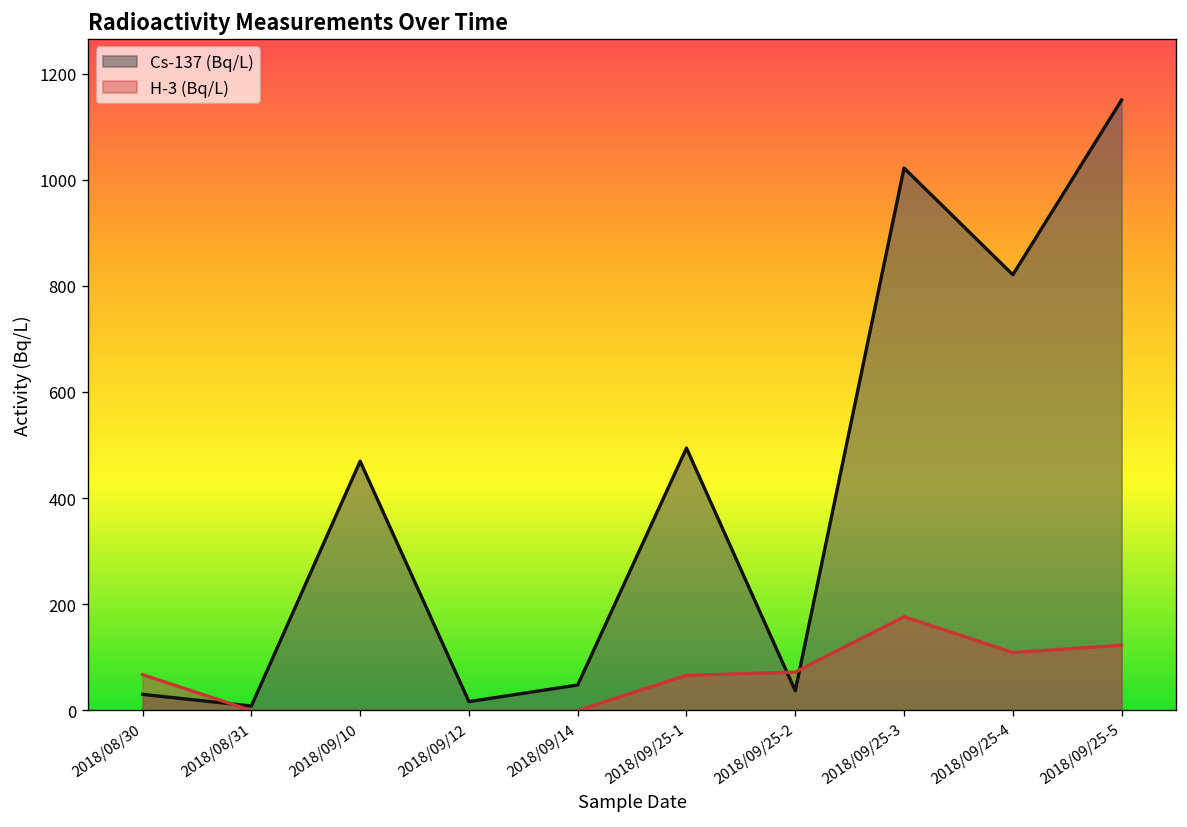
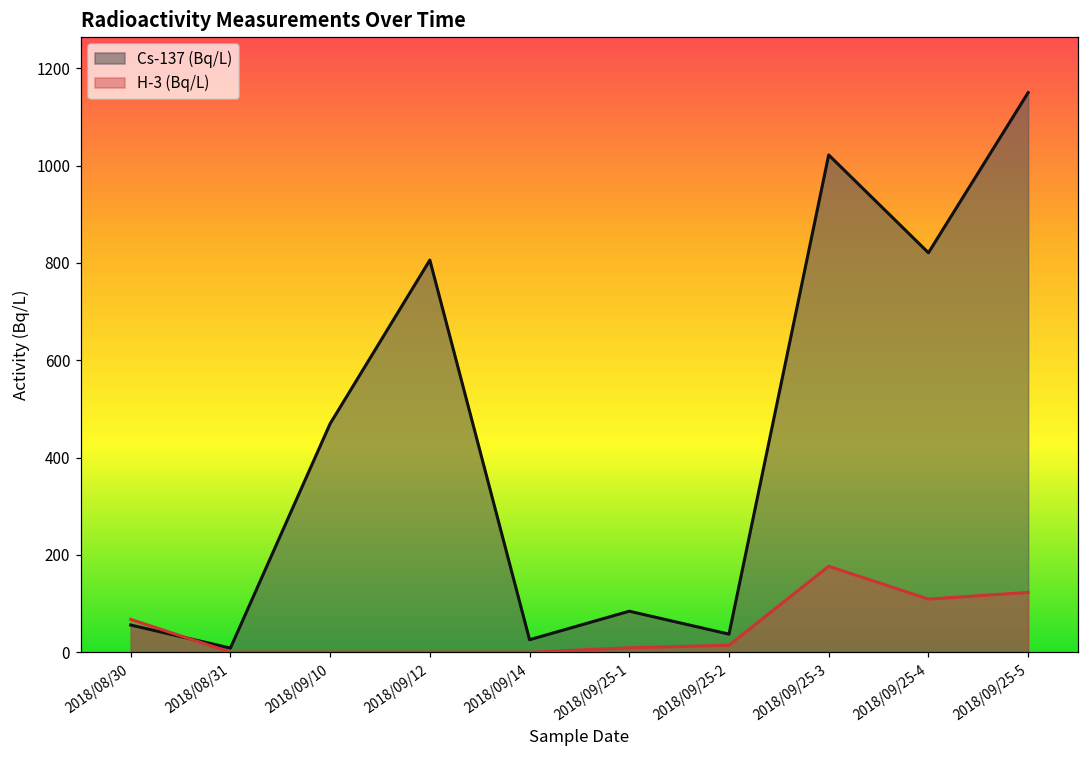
  {
    "Cs-137 (Bq/L)": {
-     "2018/08/30": 30,
+     "2018/08/30": 60,
      "2018/08/31": 10,
      "2018/09/10": 470,
-     "2018/09/12": 20,
-     "2018/09/14": 50,
-     "2018/09/25-1": 490,
+     "2018/09/12": 810,
+     "2018/09/14": 30,
+     "2018/09/25-1": 80,
      "2018/09/25-2": 40,
      "2018/09/25-3": 1020,
      "2018/09/25-4": 820,
      "2018/09/25-5": 1150
    },
    "H-3 (Bq/L)": {
      "2018/08/30": 70,
      "2018/08/31": 0,
      "2018/09/10": 0,
      "2018/09/12": 0,
      "2018/09/14": 0,
-     "2018/09/25-1": 70,
-     "2018/09/25-2": 70,
+     "2018/09/25-1": 10,
+     "2018/09/25-2": 10,
      "2018/09/25-3": 180,
      "2018/09/25-4": 110,
      "2018/09/25-5": 120
    }
  }
